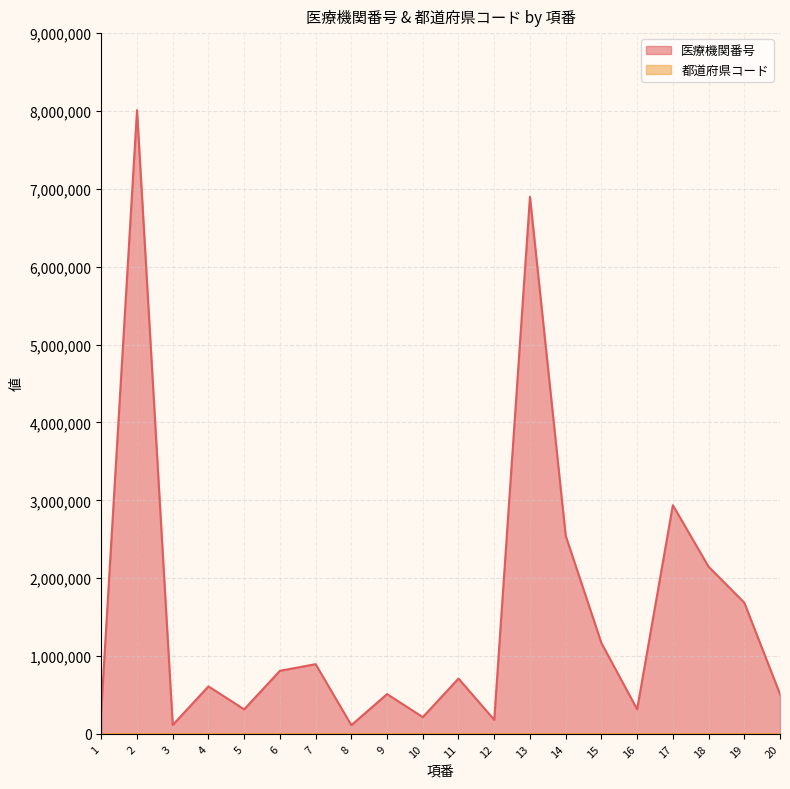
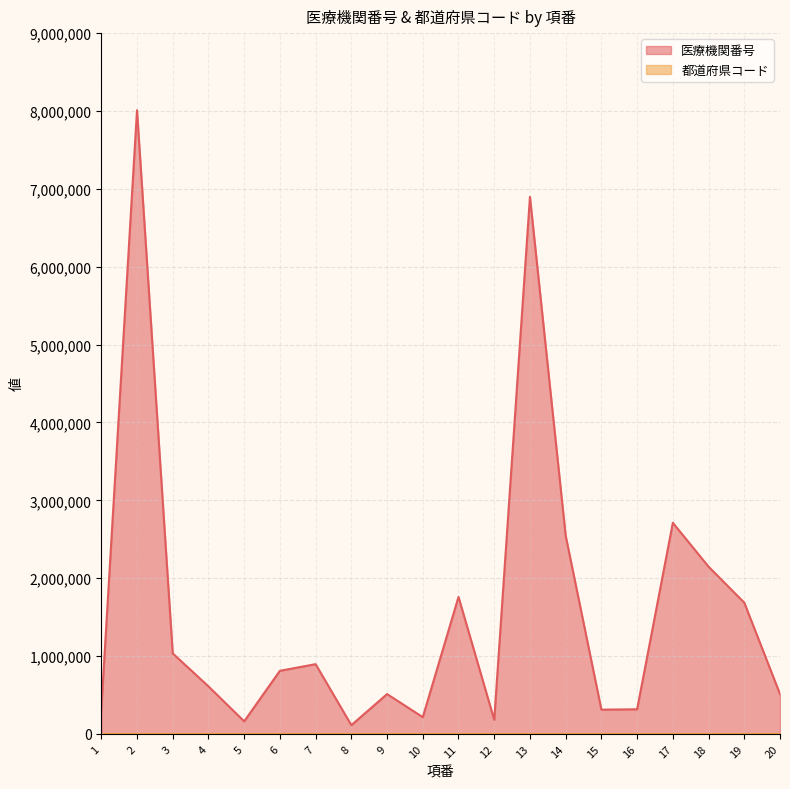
  {
    "医療機関番号": {
      "1": "300,000",
      "2": "8,000,000",
-     "3": "100,000",
+     "3": "1,000,000",
      "4": "600,000",
-     "5": "300,000",
+     "5": "200,000",
      "6": "800,000",
      "7": "900,000",
      "8": "100,000",
      "9": "500,000",
      "10": "200,000",
-     "11": "700,000",
+     "11": "1,800,000",
      "12": "200,000",
      "13": "6,900,000",
      "14": "2,500,000",
-     "15": "1,200,000",
+     "15": "300,000",
      "16": "300,000",
-     "17": "2,900,000",
+     "17": "2,700,000",
      "18": "2,100,000",
      "19": "1,700,000",
      "20": "500,000"
    },
    "都道府県コード": {
      "1": "0",
      "2": "0",
      "3": "0",
      "4": "0",
      "5": "0",
      "6": "0",
      "7": "0",
      "8": "0",
      "9": "0",
      "10": "0",
      "11": "0",
      "12": "0",
      "13": "0",
      "14": "0",
      "15": "0",
      "16": "0",
      "17": "0",
      "18": "0",
      "19": "0",
      "20": "0"
    }
  }
